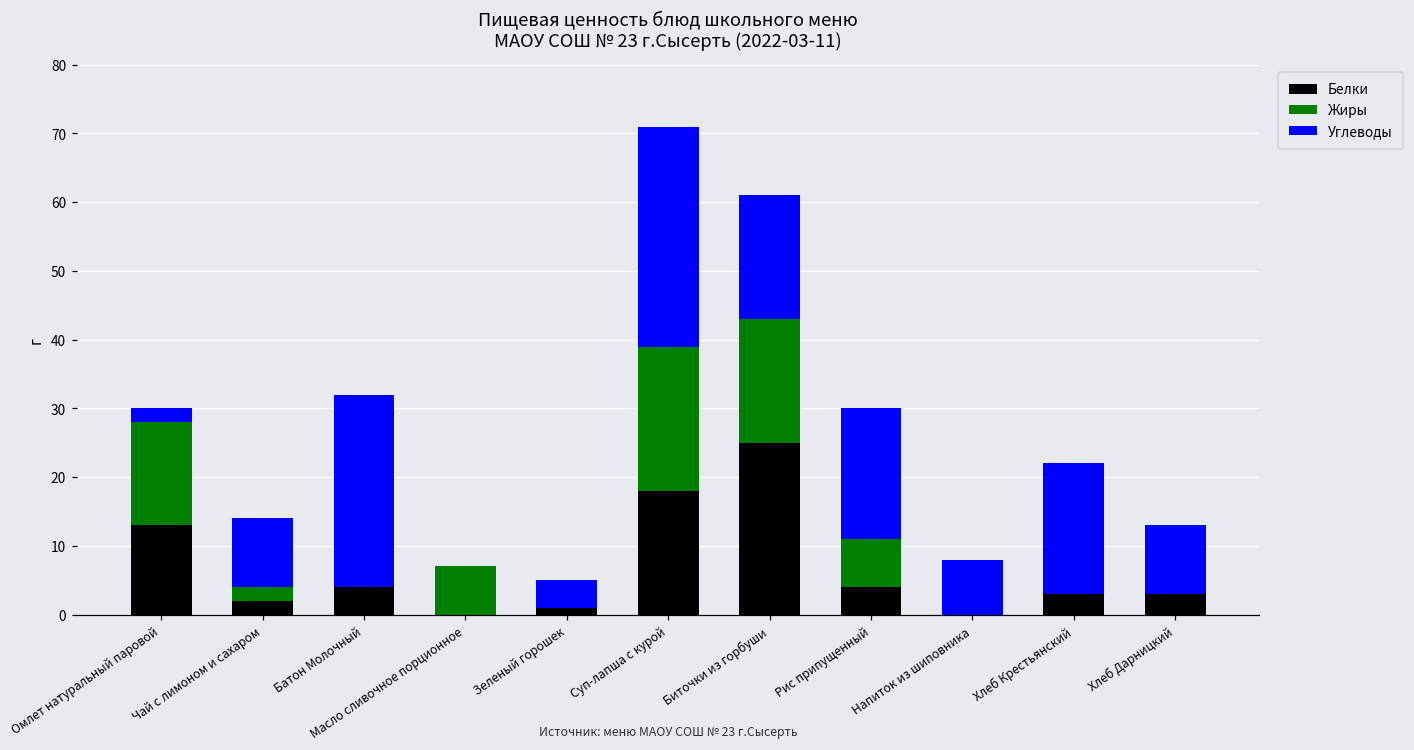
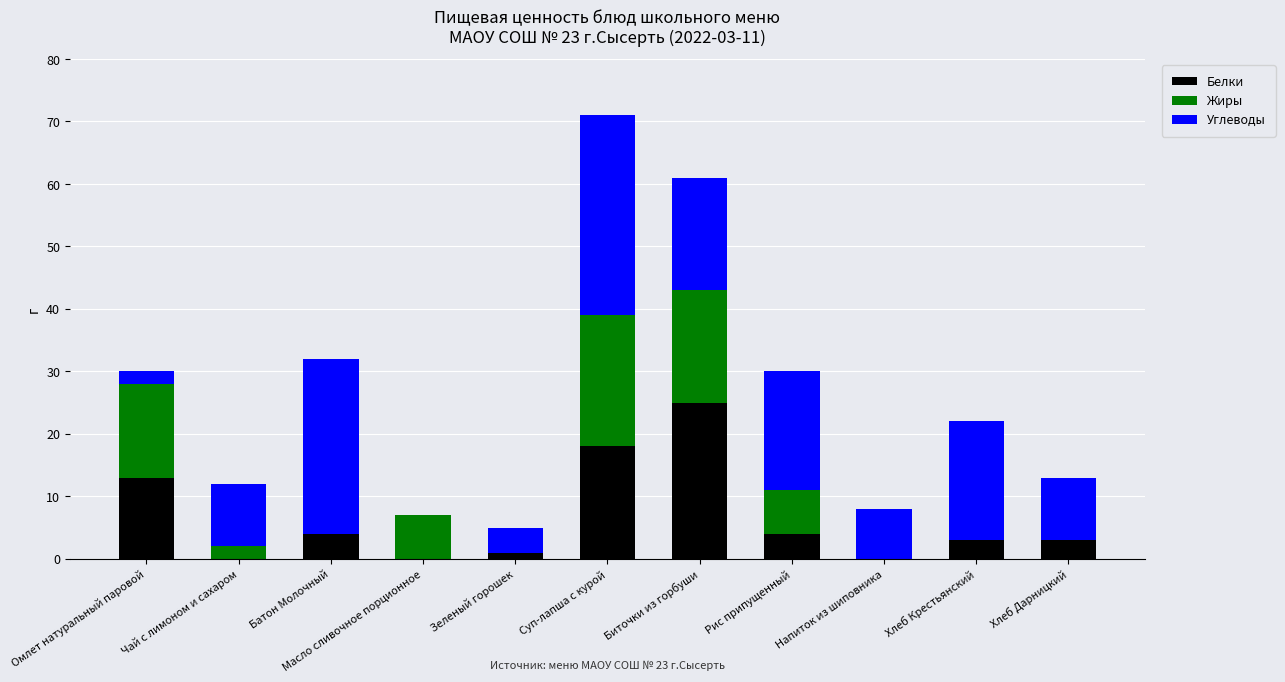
  {
    "Белки": {
      "Омлет натуральный паровой": 13,
-     "Чай с лимоном и сахаром": 2,
+     "Чай с лимоном и сахаром": 0,
      "Батон Молочный": 4,
      "Масло сливочное порционное": 0,
      "Зеленый горошек": 1,
      "Суп-лапша с курой": 18,
      "Биточки из горбуши": 25,
      "Рис припущенный": 4,
      "Напиток из шиповника": 0,
      "Хлеб Крестьянский": 3,
      "Хлеб Дарницкий": 3
    },
    "Жиры": {
      "Омлет натуральный паровой": 15,
      "Чай с лимоном и сахаром": 2,
      "Батон Молочный": 0,
      "Масло сливочное порционное": 7,
      "Зеленый горошек": 0,
      "Суп-лапша с курой": 21,
      "Биточки из горбуши": 18,
      "Рис припущенный": 7,
      "Напиток из шиповника": 0,
      "Хлеб Крестьянский": 0,
      "Хлеб Дарницкий": 0
    },
    "Углеводы": {
      "Омлет натуральный паровой": 2,
      "Чай с лимоном и сахаром": 10,
      "Батон Молочный": 28,
      "Масло сливочное порционное": 0,
      "Зеленый горошек": 4,
      "Суп-лапша с курой": 32,
      "Биточки из горбуши": 18,
      "Рис припущенный": 19,
      "Напиток из шиповника": 8,
      "Хлеб Крестьянский": 19,
      "Хлеб Дарницкий": 10
    }
  }
